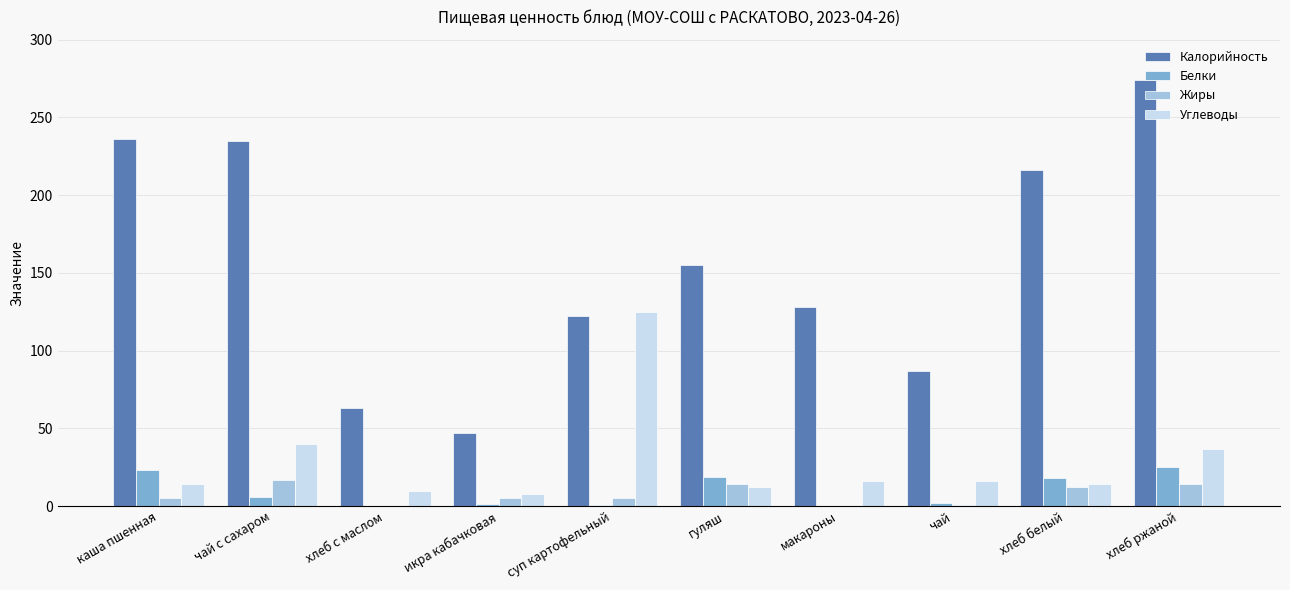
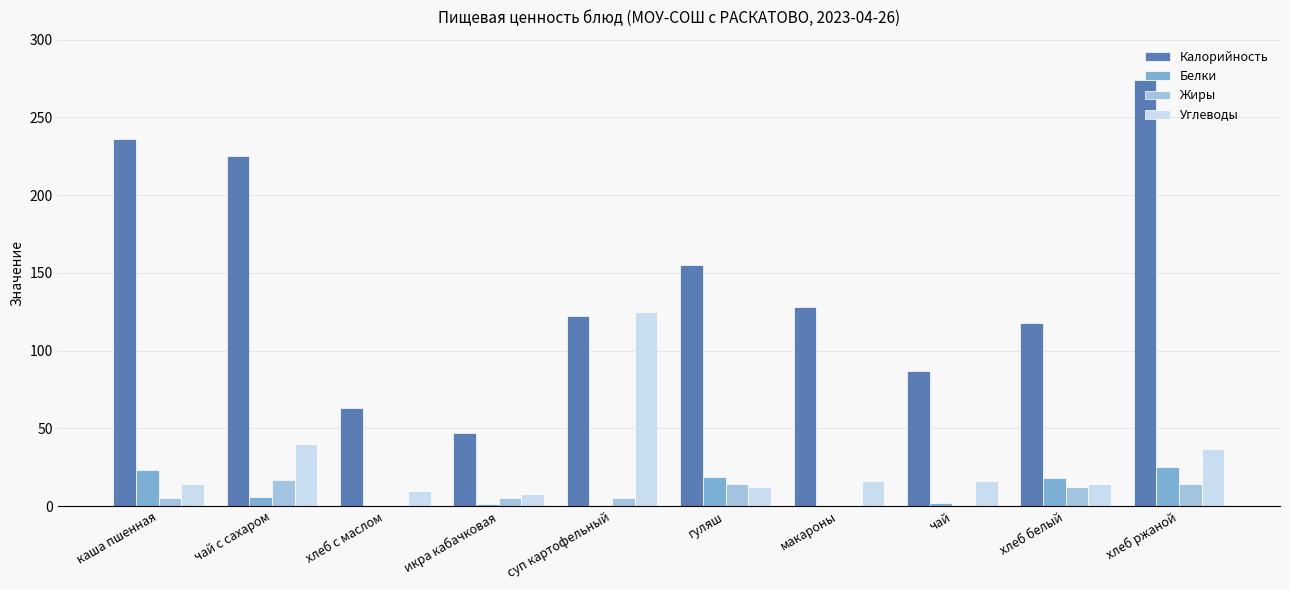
  {
    "Калорийность": {
      "каша пшенная": 236,
-     "чай с сахаром": 235,
+     "чай с сахаром": 225,
      "хлеб с маслом": 63,
      "икра кабачковая": 47,
      "суп картофельный": 122,
      "гуляш": 155,
      "макароны": 128,
      "чай": 87,
-     "хлеб белый": 216,
+     "хлеб белый": 118,
      "хлеб ржаной": 274
    }
  }
